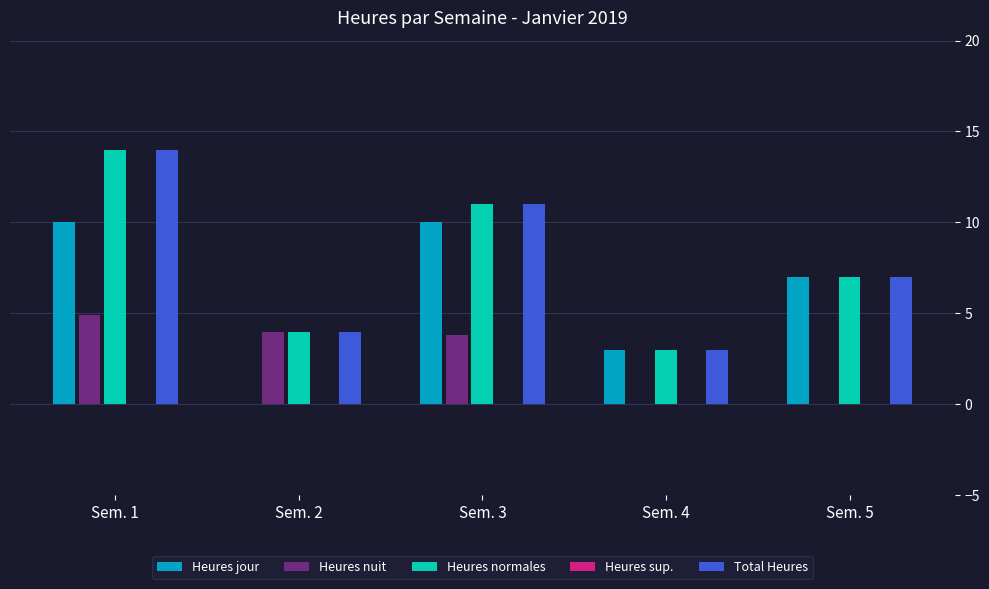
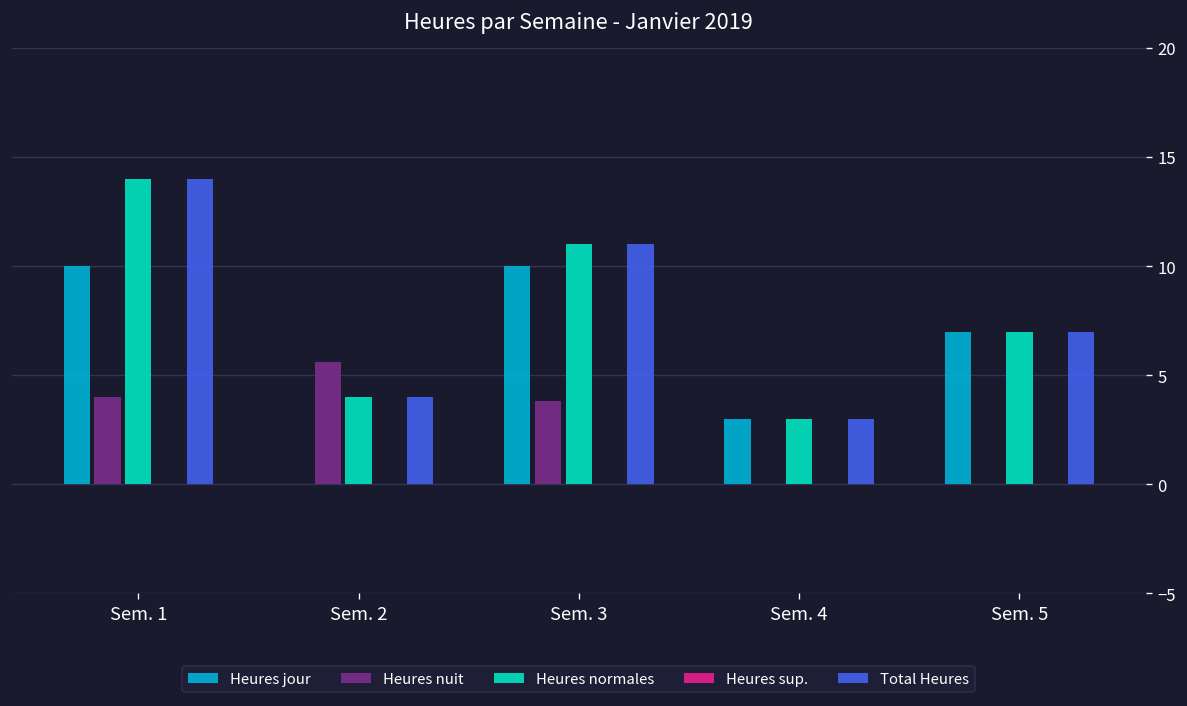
  {
    "Heures nuit": {
-     "Sem. 1": 4.9,
-     "Sem. 2": 4.0,
+     "Sem. 1": 4.0,
+     "Sem. 2": 5.6,
      "Sem. 3": 3.8,
      "Sem. 4": 0.0,
      "Sem. 5": 0.0
    },
    "Heures sup.": {
      "Sem. 1": 0.0,
      "Sem. 2": 0.0,
      "Sem. 3": 0.0,
      "Sem. 4": 0.0,
      "Sem. 5": 0.0
    },
    "Total Heures": {
      "Sem. 1": 14.0,
      "Sem. 2": 4.0,
      "Sem. 3": 11.0,
      "Sem. 4": 3.0,
      "Sem. 5": 7.0
    }
  }
